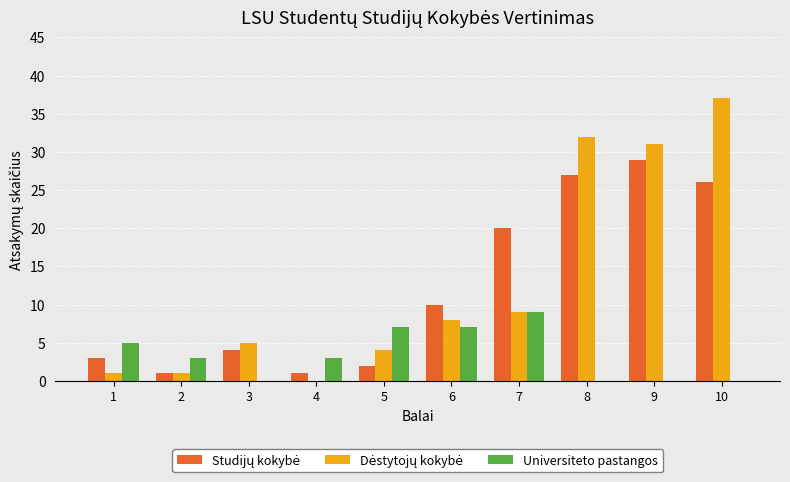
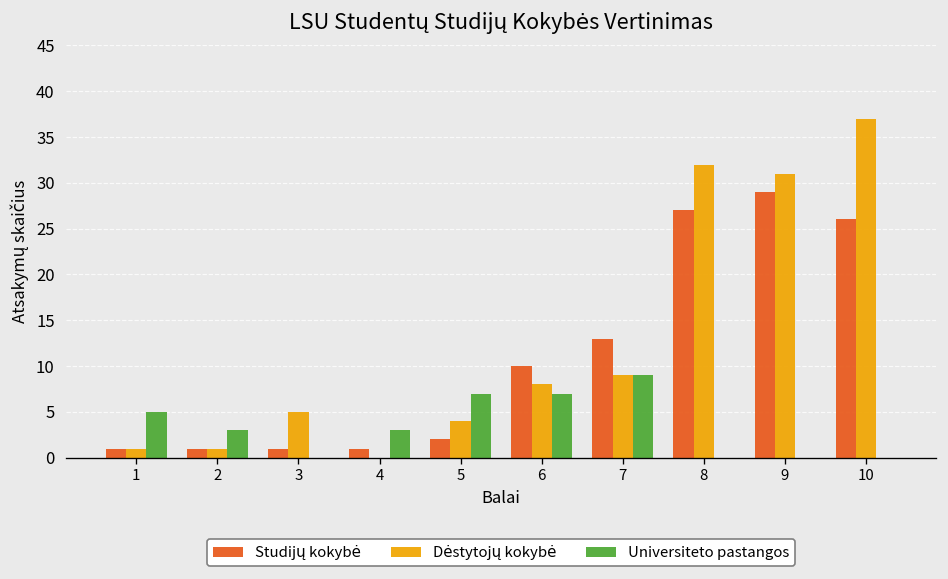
  {
    "Studijų kokybė": {
-     "1": 3,
+     "1": 1,
      "2": 1,
-     "3": 4,
+     "3": 1,
      "4": 1,
      "5": 2,
      "6": 10,
-     "7": 20,
+     "7": 13,
      "8": 27,
      "9": 29,
      "10": 26
    },
    "Dėstytojų kokybė": {
      "1": 1,
      "2": 1,
      "3": 5,
      "4": 0,
      "5": 4,
      "6": 8,
      "7": 9,
      "8": 32,
      "9": 31,
      "10": 37
    },
    "Universiteto pastangos": {
      "1": 5,
      "2": 3,
      "3": 0,
      "4": 3,
      "5": 7,
      "6": 7,
      "7": 9,
      "8": 0,
      "9": 0,
      "10": 0
    }
  }
